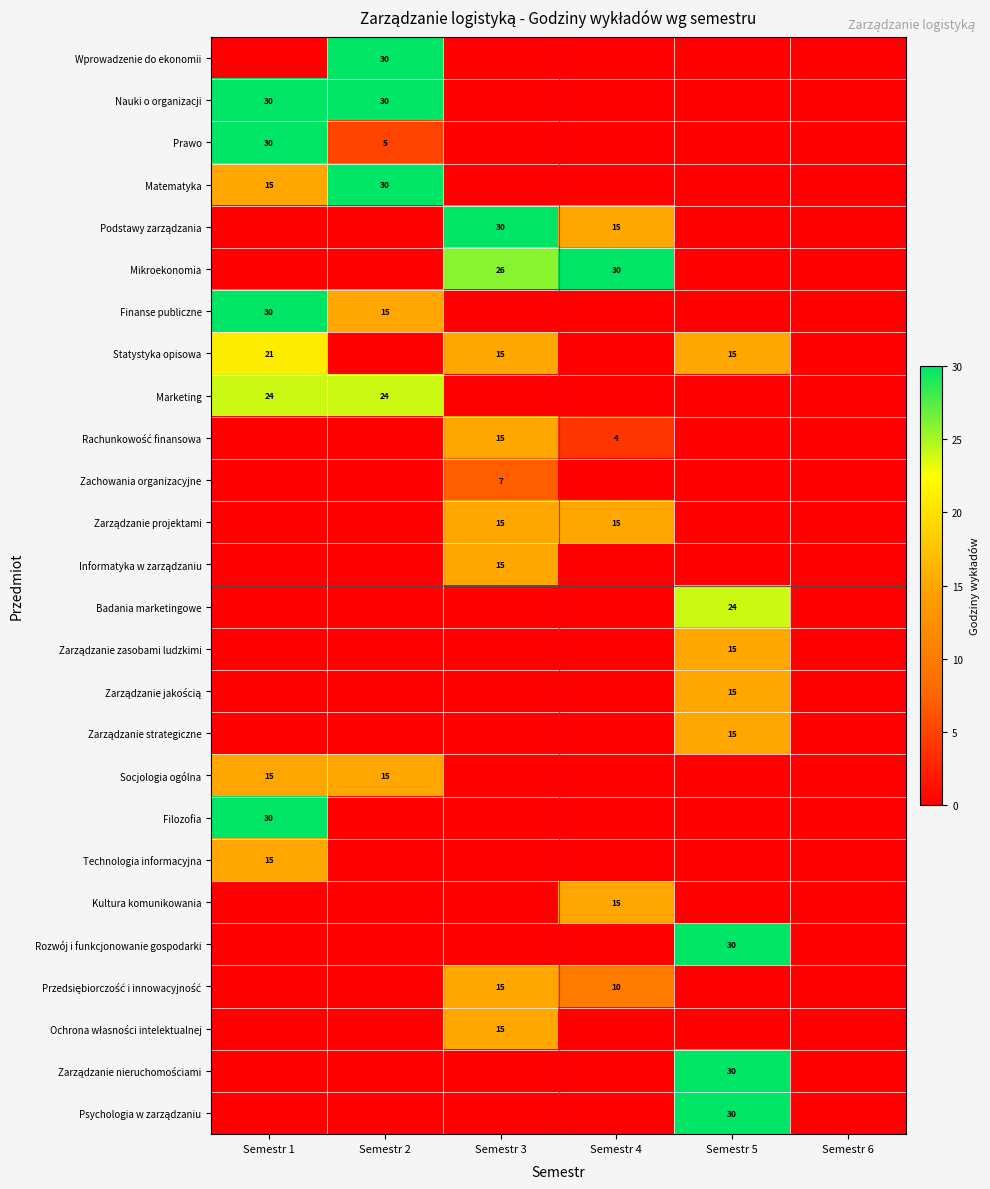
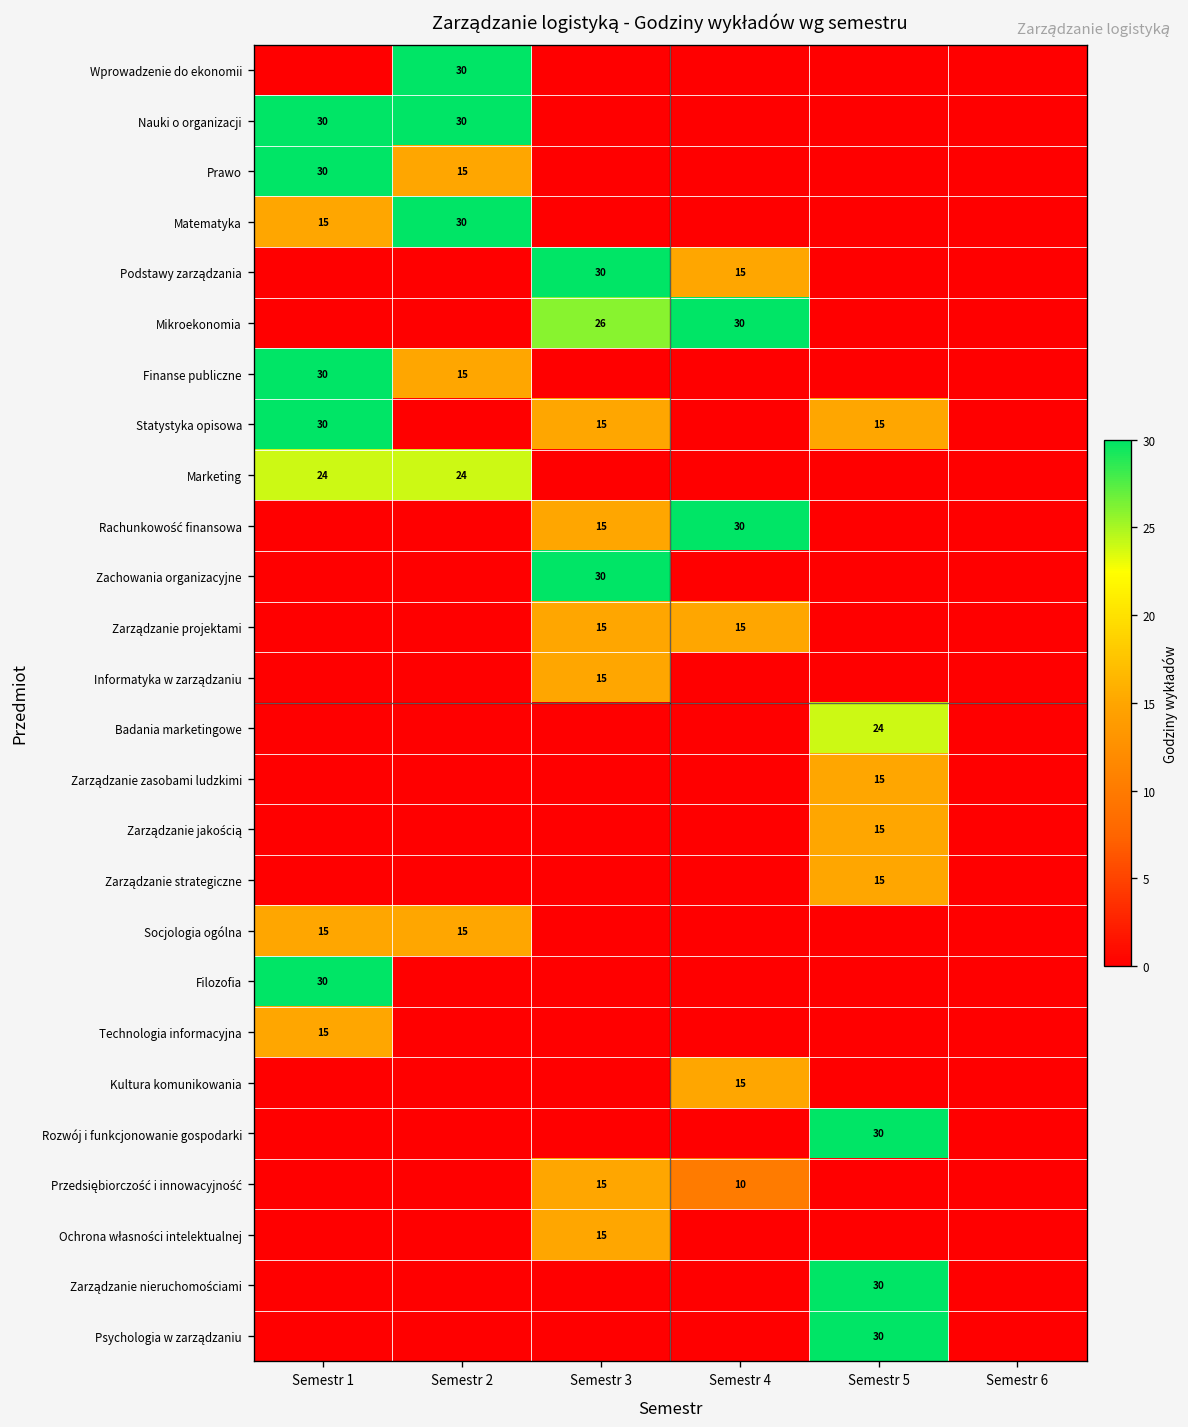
  {
    "Wprowadzenie do ekonomii": {
      "Semestr 2": 30
    },
    "Nauki o organizacji": {
      "Semestr 1": 30,
      "Semestr 2": 30
    },
    "Prawo": {
      "Semestr 1": 30,
-     "Semestr 2": 5
+     "Semestr 2": 15
    },
    "Matematyka": {
      "Semestr 1": 15,
      "Semestr 2": 30
    },
    "Podstawy zarządzania": {
      "Semestr 3": 30,
      "Semestr 4": 15
    },
    "Mikroekonomia": {
      "Semestr 3": 26,
      "Semestr 4": 30
    },
    "Finanse publiczne": {
      "Semestr 1": 30,
      "Semestr 2": 15
    },
    "Statystyka opisowa": {
-     "Semestr 1": 21,
+     "Semestr 1": 30,
      "Semestr 3": 15,
      "Semestr 5": 15
    },
    "Marketing": {
      "Semestr 1": 24,
      "Semestr 2": 24
    },
    "Rachunkowość finansowa": {
      "Semestr 3": 15,
-     "Semestr 4": 4
+     "Semestr 4": 30
    },
    "Zachowania organizacyjne": {
-     "Semestr 3": 7
+     "Semestr 3": 30
    },
    "Zarządzanie projektami": {
      "Semestr 3": 15,
      "Semestr 4": 15
    },
    "Informatyka w zarządzaniu": {
      "Semestr 3": 15
    },
    "Badania marketingowe": {
      "Semestr 5": 24
    },
    "Zarządzanie zasobami ludzkimi": {
      "Semestr 5": 15
    },
    "Zarządzanie jakością": {
      "Semestr 5": 15
    },
    "Zarządzanie strategiczne": {
      "Semestr 5": 15
    },
    "Socjologia ogólna": {
      "Semestr 1": 15,
      "Semestr 2": 15
    },
    "Filozofia": {
      "Semestr 1": 30
    },
    "Technologia informacyjna": {
      "Semestr 1": 15
    },
    "Kultura komunikowania": {
      "Semestr 4": 15
    },
    "Rozwój i funkcjonowanie gospodarki": {
      "Semestr 5": 30
    },
    "Przedsiębiorczość i innowacyjność": {
      "Semestr 3": 15,
      "Semestr 4": 10
    },
    "Ochrona własności intelektualnej": {
      "Semestr 3": 15
    },
    "Zarządzanie nieruchomościami": {
      "Semestr 5": 30
    },
    "Psychologia w zarządzaniu": {
      "Semestr 5": 30
    }
  }
